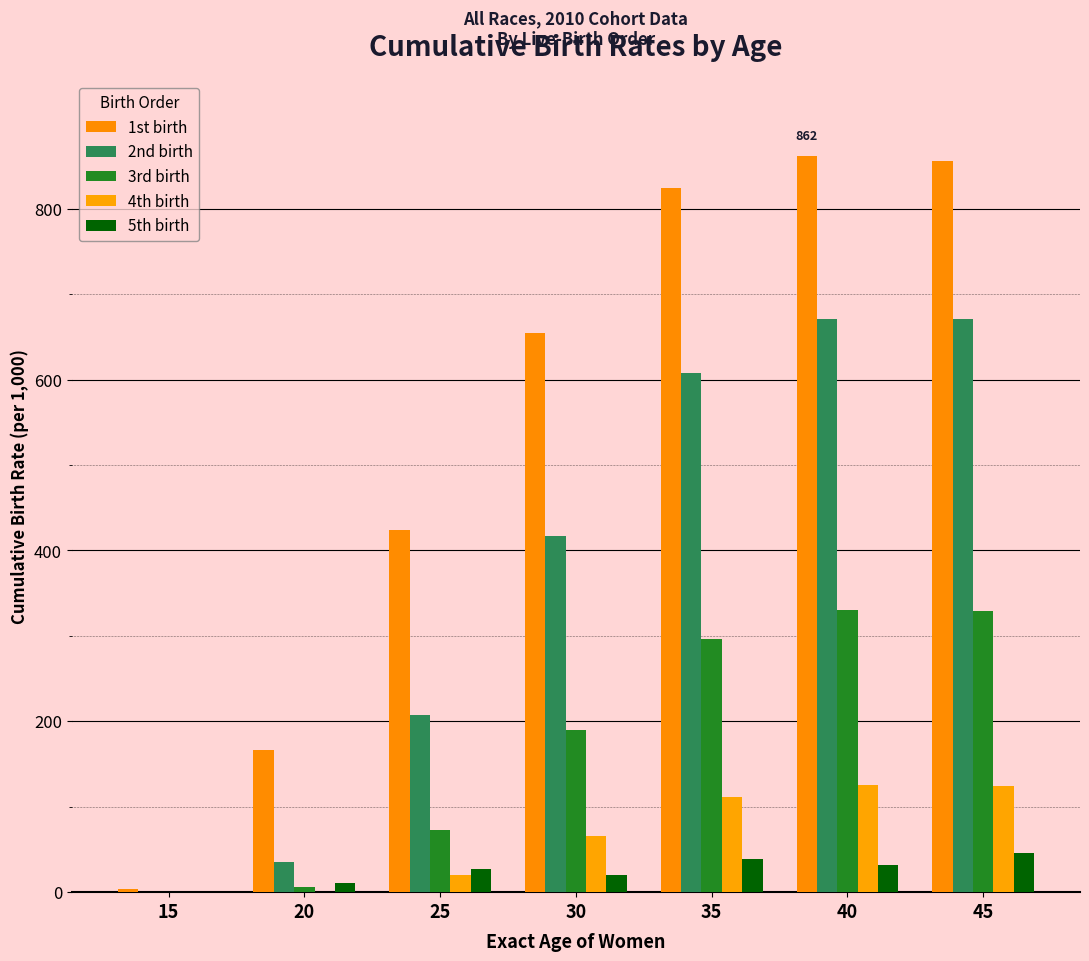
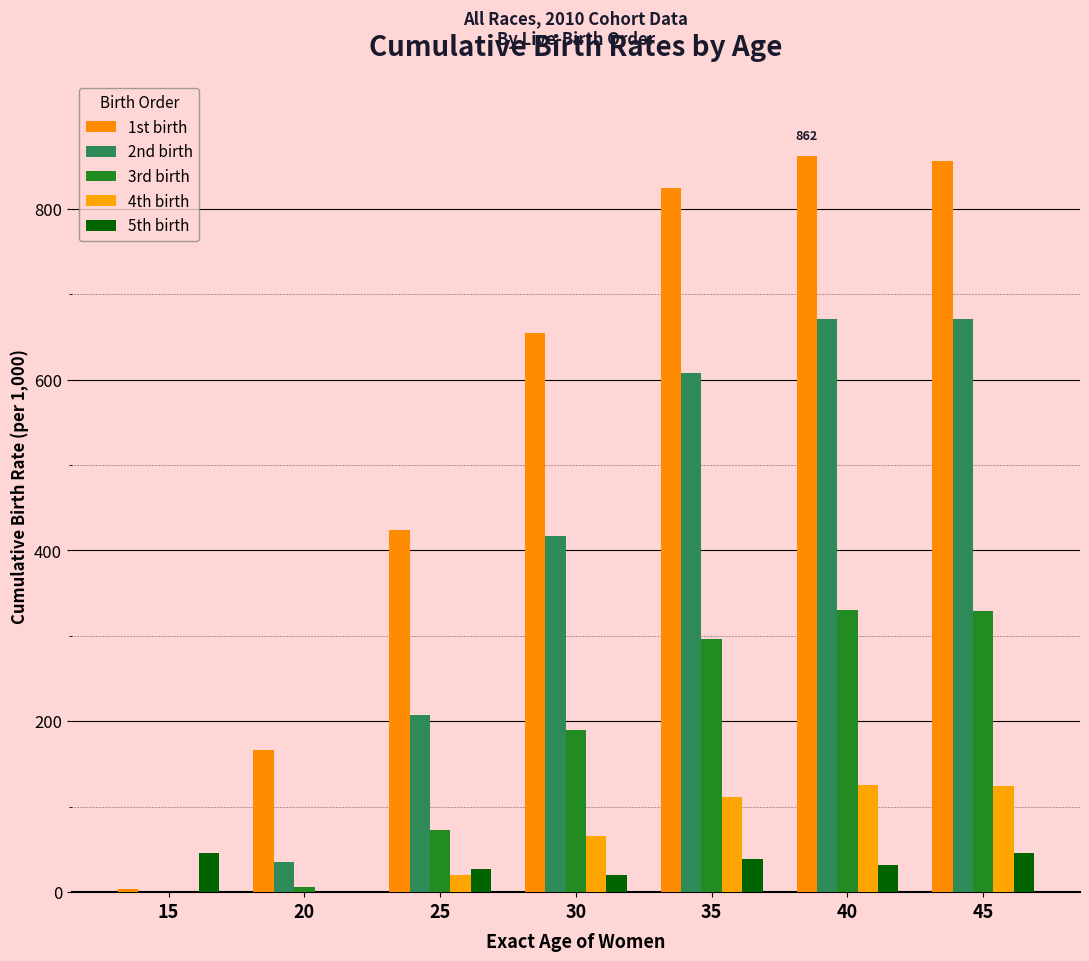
  {
    "5th birth": {
-     "15": 0,
-     "20": 10,
+     "15": 50,
+     "20": 0,
      "25": 30,
      "30": 20,
      "35": 40,
      "40": 30,
      "45": 50
    }
  }
